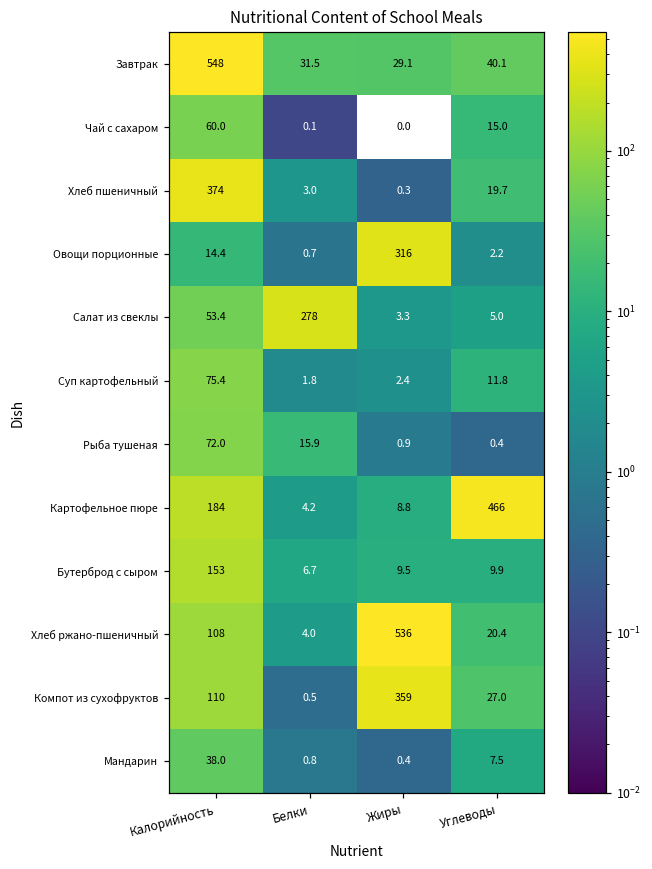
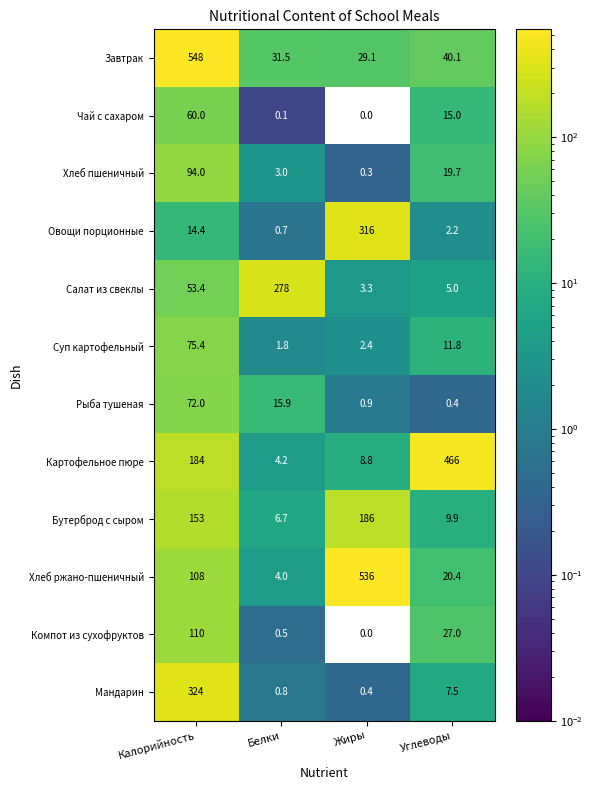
  {
    "Завтрак": {
      "Калорийность": 548,
      "Белки": 31.5,
      "Жиры": 29.1,
      "Углеводы": 40.1
    },
    "Чай с сахаром": {
      "Калорийность": 60.0,
      "Белки": 0.1,
      "Жиры": 0.0,
      "Углеводы": 15.0
    },
    "Хлеб пшеничный": {
-     "Калорийность": 374,
+     "Калорийность": 94.0,
      "Белки": 3.0,
      "Жиры": 0.3,
      "Углеводы": 19.7
    },
    "Овощи порционные": {
      "Калорийность": 14.4,
      "Белки": 0.7,
      "Жиры": 316,
      "Углеводы": 2.2
    },
    "Салат из свеклы": {
      "Калорийность": 53.4,
      "Белки": 278,
      "Жиры": 3.3,
      "Углеводы": 5.0
    },
    "Суп картофельный": {
      "Калорийность": 75.4,
      "Белки": 1.8,
      "Жиры": 2.4,
      "Углеводы": 11.8
    },
    "Рыба тушеная": {
      "Калорийность": 72.0,
      "Белки": 15.9,
      "Жиры": 0.9,
      "Углеводы": 0.4
    },
    "Картофельное пюре": {
      "Калорийность": 184,
      "Белки": 4.2,
      "Жиры": 8.8,
      "Углеводы": 466
    },
    "Бутерброд с сыром": {
      "Калорийность": 153,
      "Белки": 6.7,
-     "Жиры": 9.5,
+     "Жиры": 186,
      "Углеводы": 9.9
    },
    "Хлеб ржано-пшеничный": {
      "Калорийность": 108,
      "Белки": 4.0,
      "Жиры": 536,
      "Углеводы": 20.4
    },
    "Компот из сухофруктов": {
      "Калорийность": 110,
      "Белки": 0.5,
-     "Жиры": 359,
+     "Жиры": 0.0,
      "Углеводы": 27.0
    },
    "Мандарин": {
-     "Калорийность": 38.0,
+     "Калорийность": 324,
      "Белки": 0.8,
      "Жиры": 0.4,
      "Углеводы": 7.5
    }
  }
